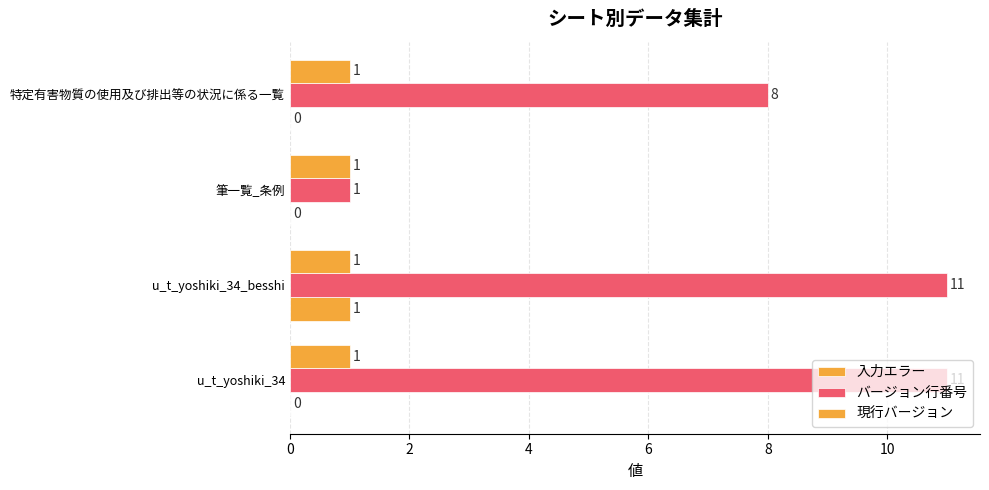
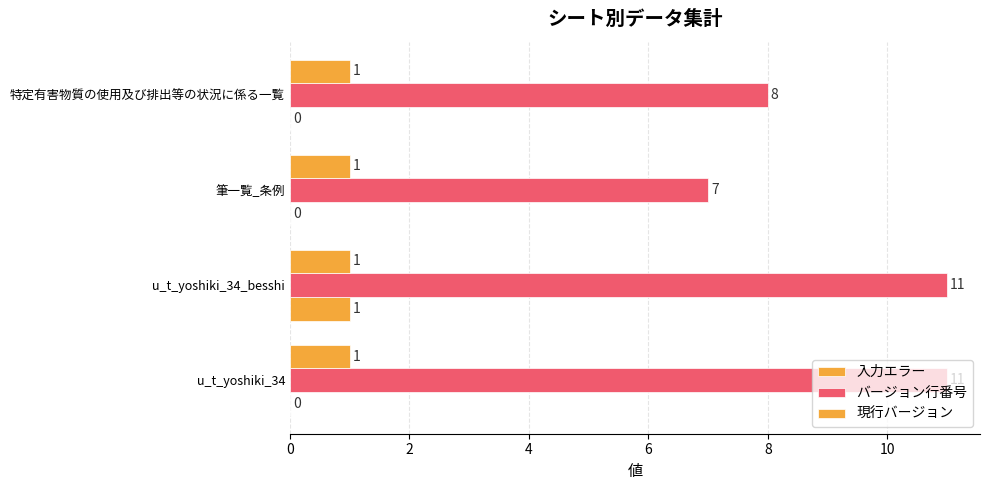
  {
    "バージョン行番号": {
      "特定有害物質の使用及び排出等の状況に係る一覧": 8,
-     "筆一覧_条例": 1,
+     "筆一覧_条例": 7,
      "u_t_yoshiki_34_besshi": 11
    }
  }
